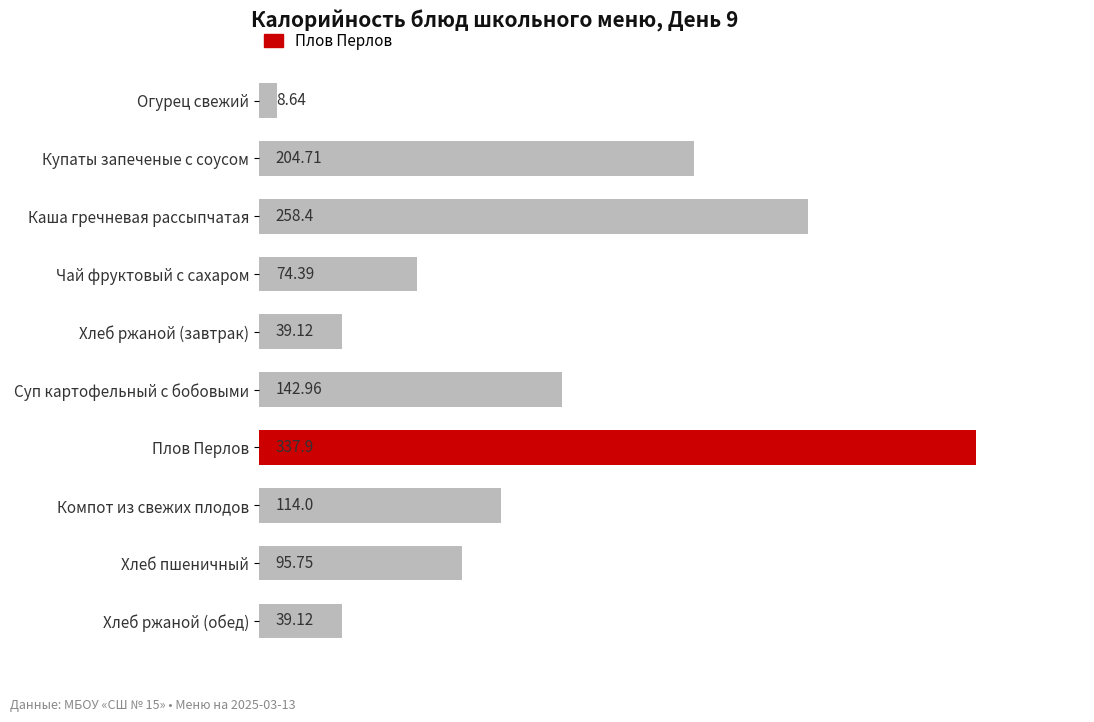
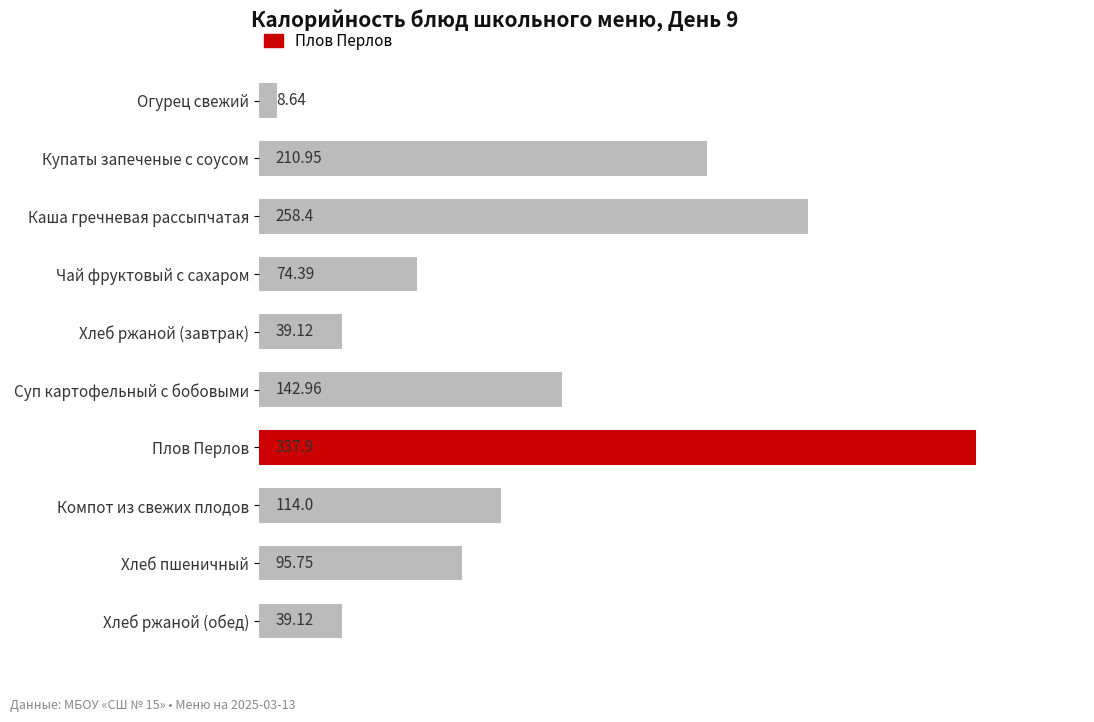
  {
    "Огурец свежий": 8.64,
-   "Купаты запеченые с соусом": 204.71,
+   "Купаты запеченые с соусом": 210.95,
    "Каша гречневая рассыпчатая": 258.4,
    "Чай фруктовый с сахаром": 74.39,
    "Хлеб ржаной (завтрак)": 39.12,
    "Суп картофельный с бобовыми": 142.96,
    "Плов Перлов": 337.9,
    "Компот из свежих плодов": 114.0,
    "Хлеб пшеничный": 95.75,
    "Хлеб ржаной (обед)": 39.12
  }
